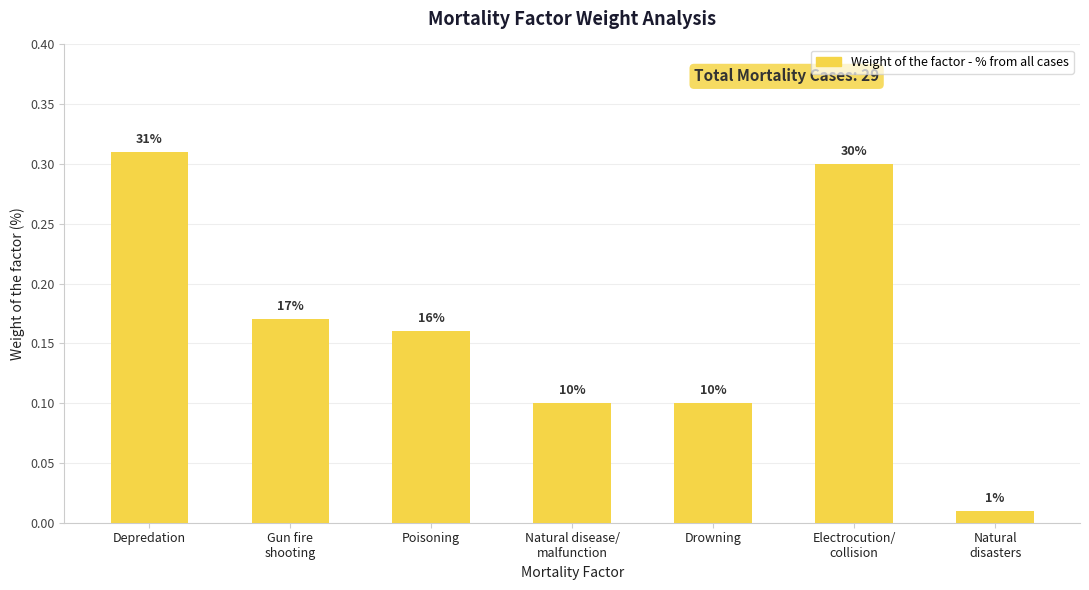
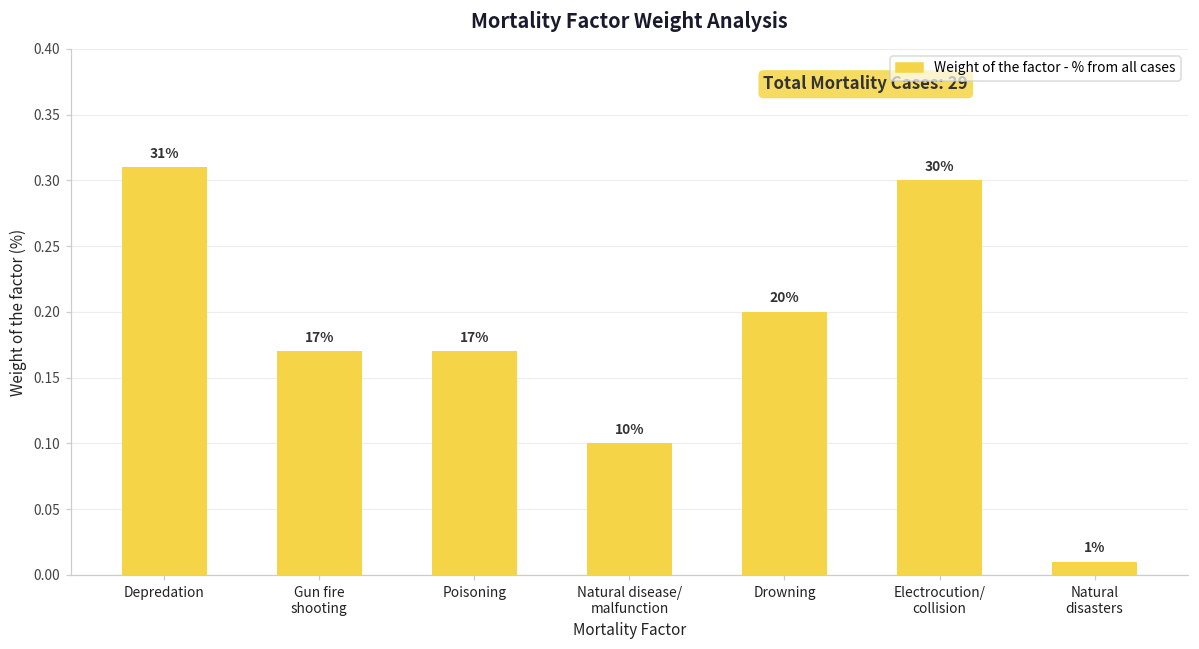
  {
    "Depredation": "31%",
    "Gun fire shooting": "17%",
-   "Poisoning": "16%",
+   "Poisoning": "17%",
    "Natural disease/ malfunction": "10%",
-   "Drowning": "10%",
+   "Drowning": "20%",
    "Electrocution/ collision": "30%",
    "Natural disasters": "1%"
  }
